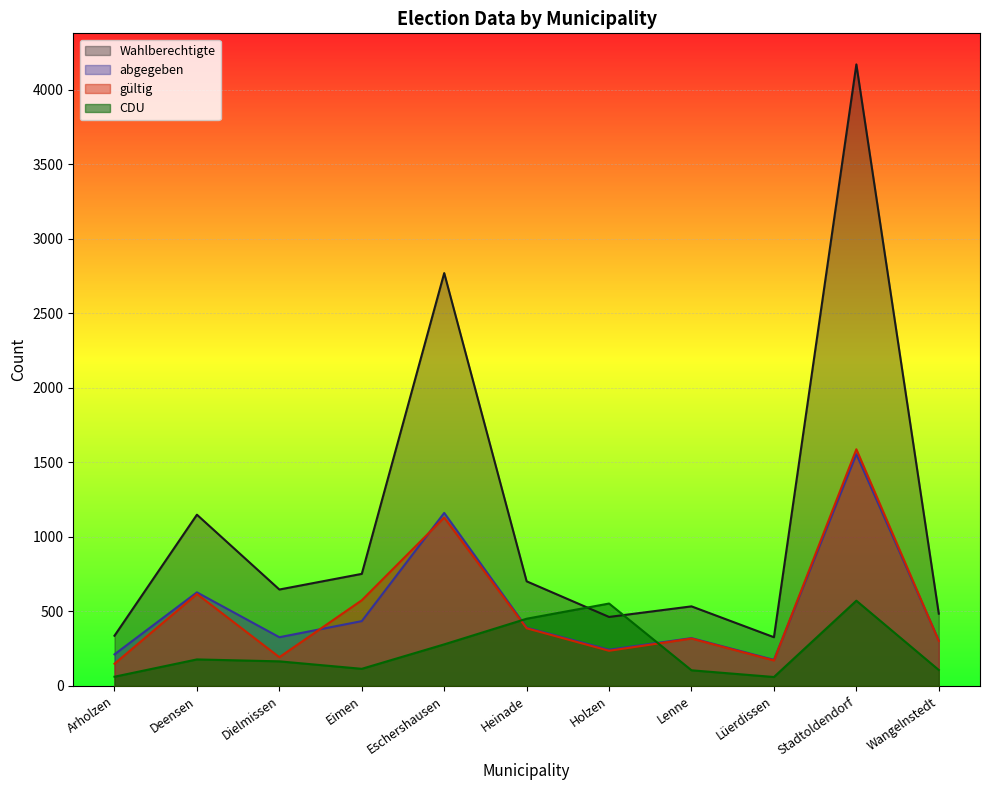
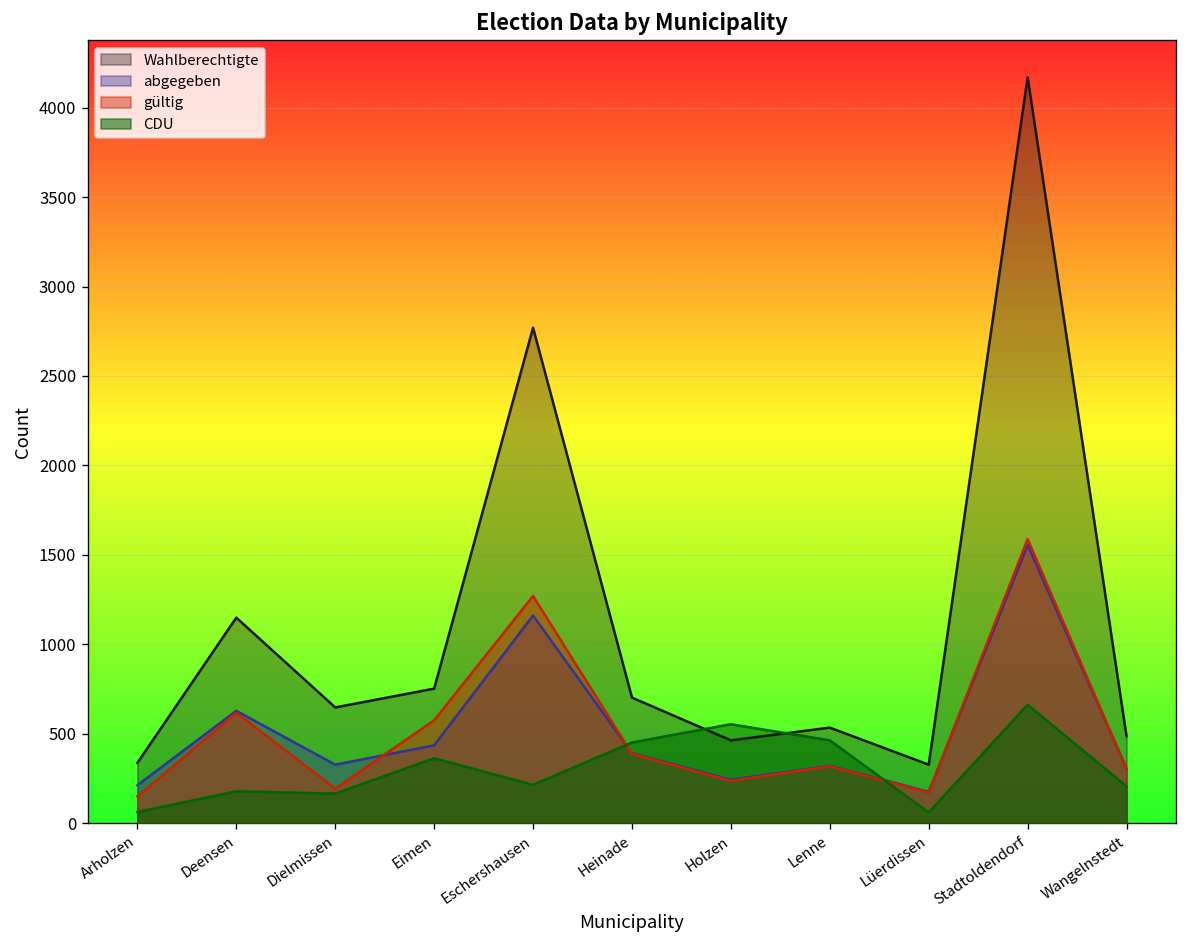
  {
    "gültig": {
      "Arholzen": 150,
      "Dielmissen": 190,
      "Eimen": 580,
-     "Eschershausen": 1130,
+     "Eschershausen": 1270,
      "Stadtoldendorf": 1590
    },
    "CDU": {
      "Arholzen": 60,
      "Deensen": 180,
      "Dielmissen": 170,
-     "Eimen": 120,
-     "Eschershausen": 280,
+     "Eimen": 360,
+     "Eschershausen": 210,
      "Heinade": 450,
      "Holzen": 550,
-     "Lenne": 110,
+     "Lenne": 460,
      "Lüerdissen": 60,
-     "Stadtoldendorf": 570,
-     "Wangelnstedt": 110
+     "Stadtoldendorf": 660,
+     "Wangelnstedt": 210
    }
  }
